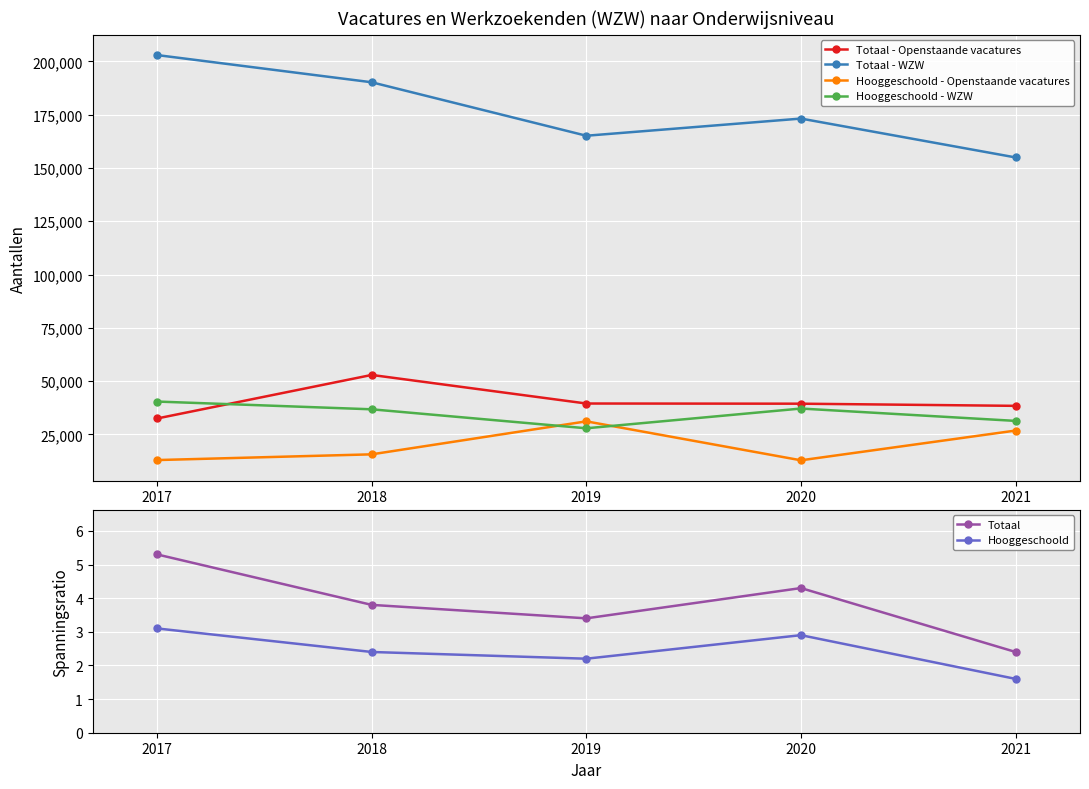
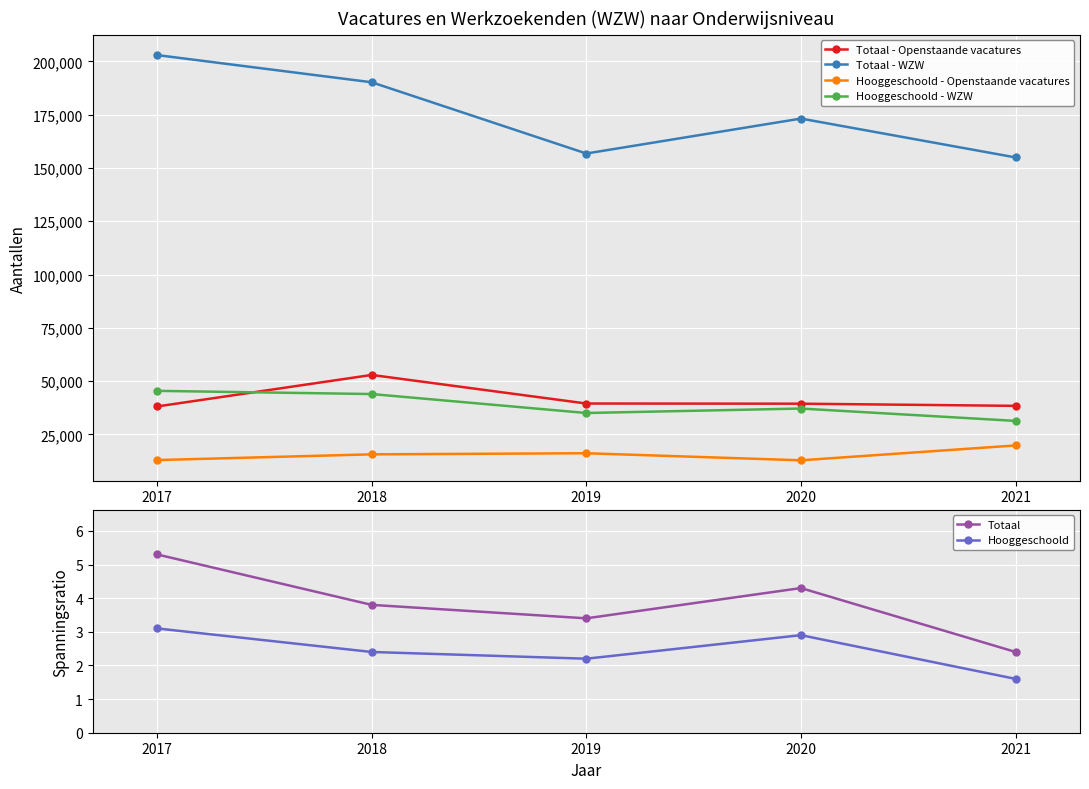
  {
    "Vacatures en Werkzoekenden (WZW) naar Onderwijsniveau": {
      "Totaal - Openstaande vacatures": {
-       "2017": "32,000",
+       "2017": "38,000",
        "2018": "53,000",
        "2019": "39,000",
        "2020": "39,000",
        "2021": "38,000"
      },
      "Totaal - WZW": {
        "2017": "203,000",
        "2018": "190,000",
-       "2019": "165,000",
+       "2019": "157,000",
        "2020": "173,000",
        "2021": "155,000"
      },
      "Hooggeschoold - Openstaande vacatures": {
        "2017": "13,000",
        "2018": "16,000",
-       "2019": "31,000",
+       "2019": "16,000",
        "2020": "13,000",
-       "2021": "27,000"
+       "2021": "20,000"
      },
      "Hooggeschoold - WZW": {
-       "2017": "40,000",
-       "2018": "37,000",
-       "2019": "28,000",
+       "2017": "45,000",
+       "2018": "44,000",
+       "2019": "35,000",
        "2020": "37,000",
        "2021": "31,000"
      }
    }
  }
